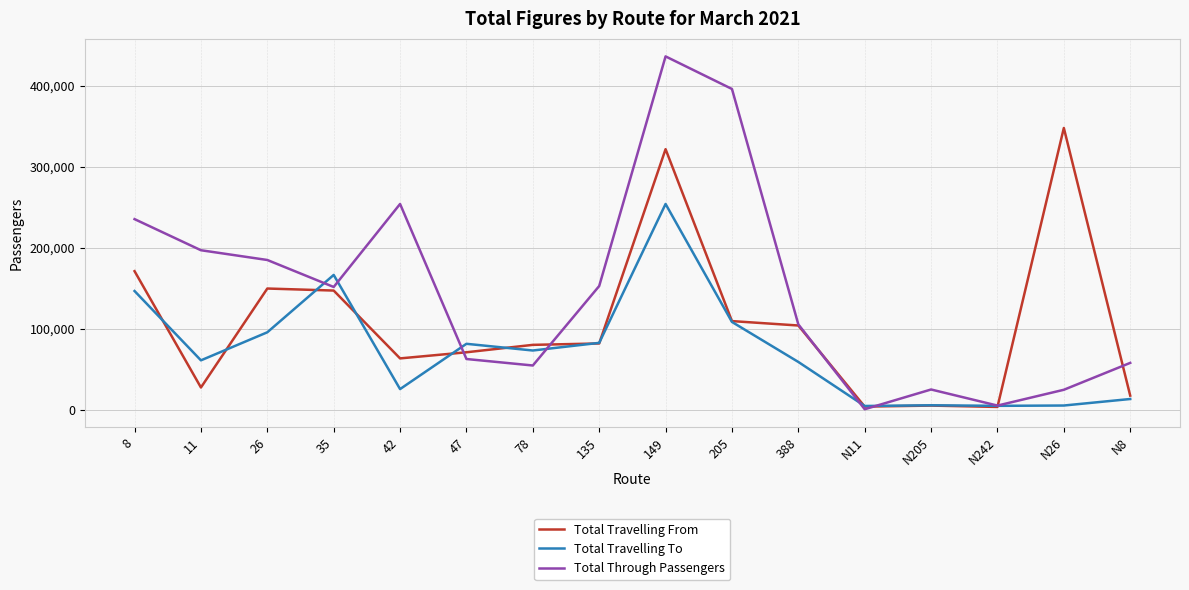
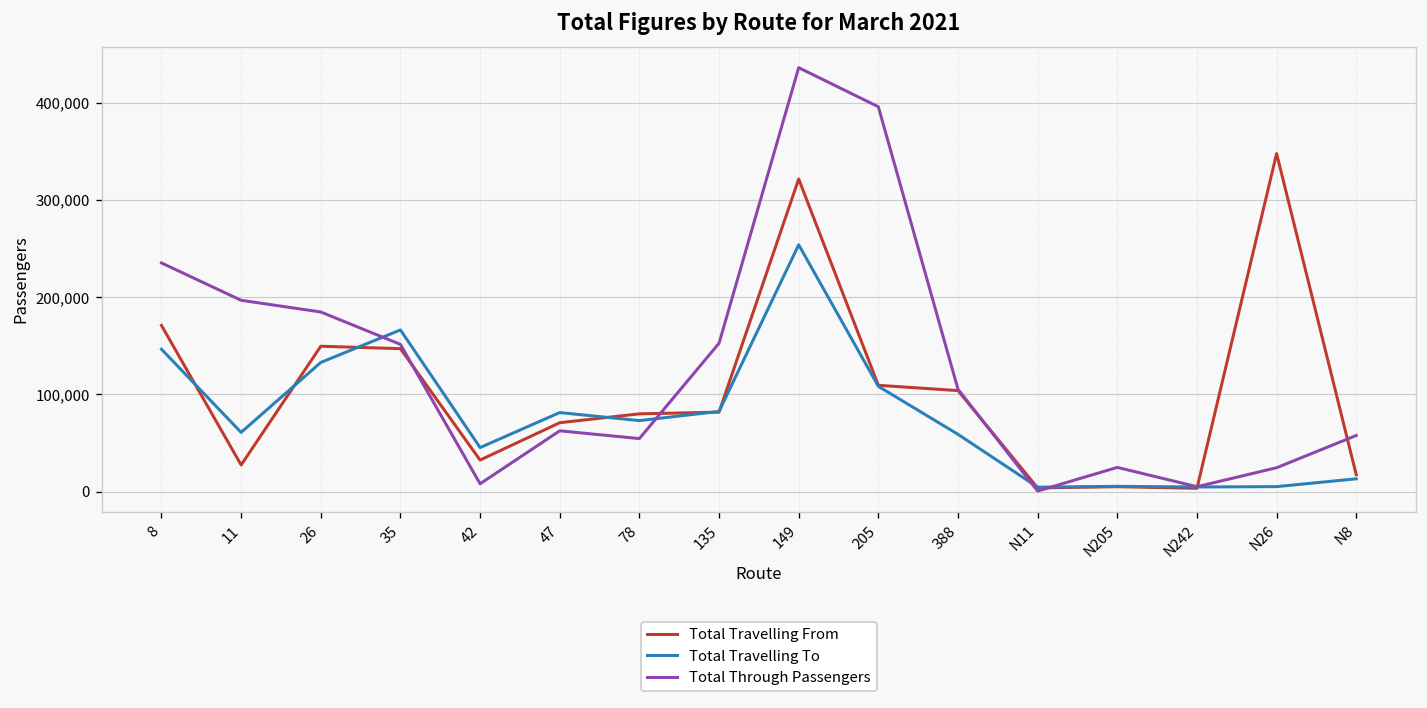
  {
    "Total Travelling From": {
      "8": "170,000",
      "11": "30,000",
      "26": "150,000",
      "35": "150,000",
-     "42": "60,000",
+     "42": "30,000",
      "47": "70,000",
      "78": "80,000",
      "149": "320,000",
      "N26": "350,000",
      "N8": "20,000"
    },
    "Total Travelling To": {
      "8": "150,000",
      "11": "60,000",
-     "26": "100,000",
+     "26": "130,000",
      "35": "170,000",
-     "42": "30,000",
+     "42": "50,000",
      "47": "80,000",
      "78": "70,000",
      "149": "250,000",
      "388": "60,000",
      "N26": "10,000",
      "N8": "10,000"
    },
    "Total Through Passengers": {
      "8": "240,000",
      "11": "200,000",
      "26": "180,000",
      "35": "150,000",
-     "42": "250,000",
+     "42": "10,000",
      "47": "60,000",
      "78": "50,000",
      "135": "150,000",
      "149": "440,000",
      "205": "400,000",
      "N11": "0",
      "N205": "20,000",
      "N26": "20,000",
      "N8": "60,000"
    }
  }
